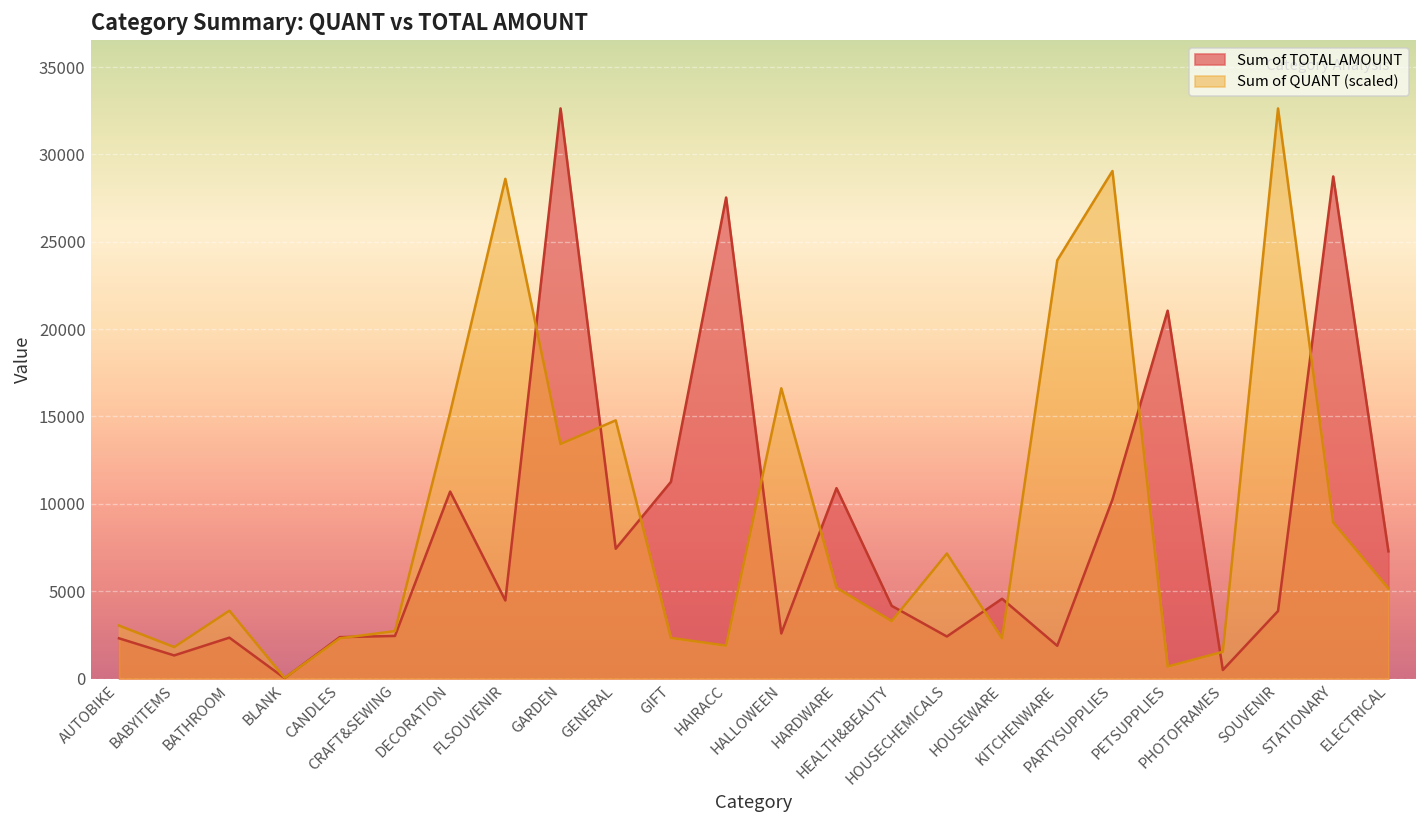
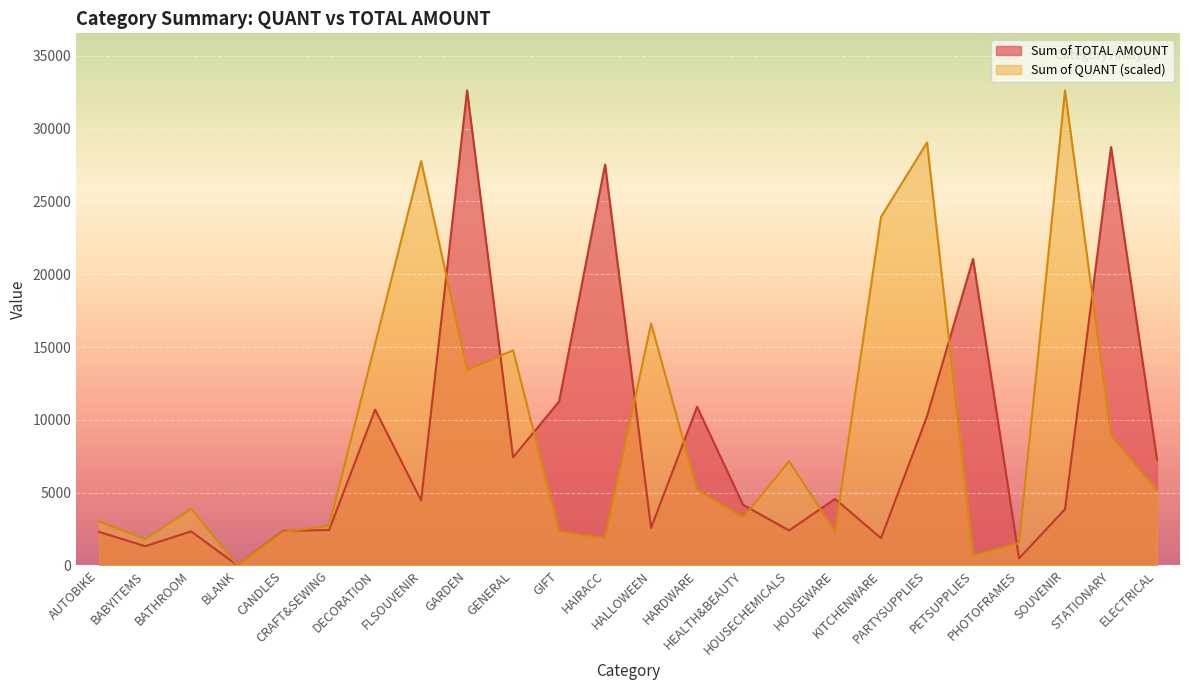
  {
    "Sum of TOTAL AMOUNT": {
      "AUTOBIKE": 2300,
      "BABYITEMS": 1300,
      "BATHROOM": 2300,
      "CRAFT&SEWING": 2400,
      "DECORATION": 10700,
      "FLSOUVENIR": 4500,
      "GARDEN": 32600,
      "GENERAL": 7400,
      "GIFT": 11300,
      "HAIRACC": 27500,
      "HALLOWEEN": 2600,
      "HARDWARE": 10900,
      "HEALTH&BEAUTY": 4200,
      "HOUSECHEMICALS": 2400,
      "HOUSEWARE": 4600,
      "KITCHENWARE": 1900,
      "PARTYSUPPLIES": 10200,
      "PETSUPPLIES": 21100,
      "PHOTOFRAMES": 500,
      "SOUVENIR": 3900,
      "STATIONARY": 28700,
      "ELECTRICAL": 7300
    },
    "Sum of QUANT (scaled)": {
      "AUTOBIKE": 3000,
      "BABYITEMS": 1800,
      "BATHROOM": 3900,
      "CRAFT&SEWING": 2700,
      "DECORATION": 15200,
-     "FLSOUVENIR": 28600,
+     "FLSOUVENIR": 27800,
      "GARDEN": 13400,
      "GENERAL": 14800,
      "GIFT": 2300,
      "HAIRACC": 1900,
      "HALLOWEEN": 16600,
      "HARDWARE": 5200,
      "HEALTH&BEAUTY": 3300,
      "HOUSECHEMICALS": 7200,
      "HOUSEWARE": 2300,
      "KITCHENWARE": 23900,
      "PARTYSUPPLIES": 29100,
      "PETSUPPLIES": 700,
      "PHOTOFRAMES": 1500,
      "SOUVENIR": 32600,
      "STATIONARY": 8900,
      "ELECTRICAL": 5200
    }
  }
